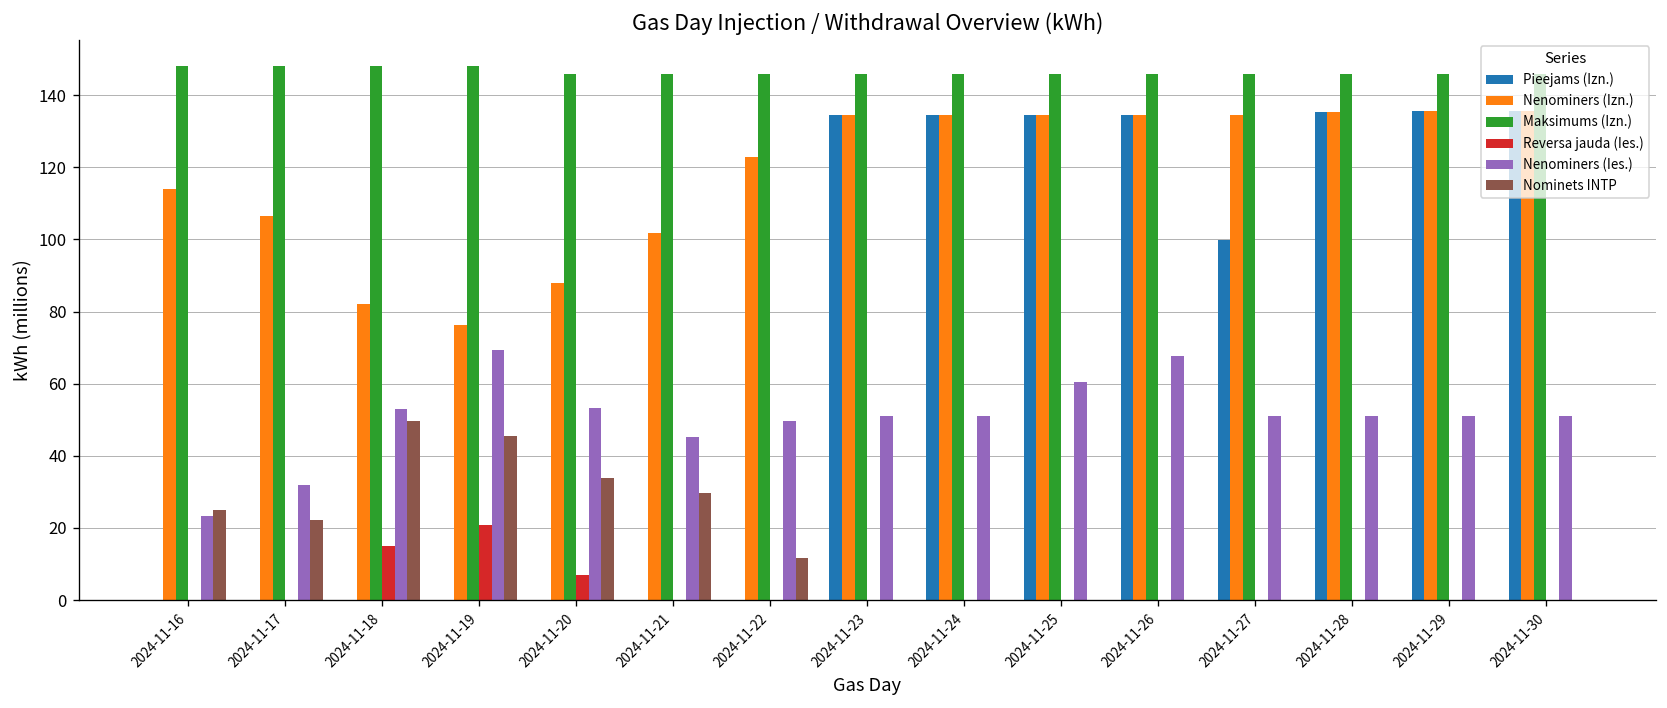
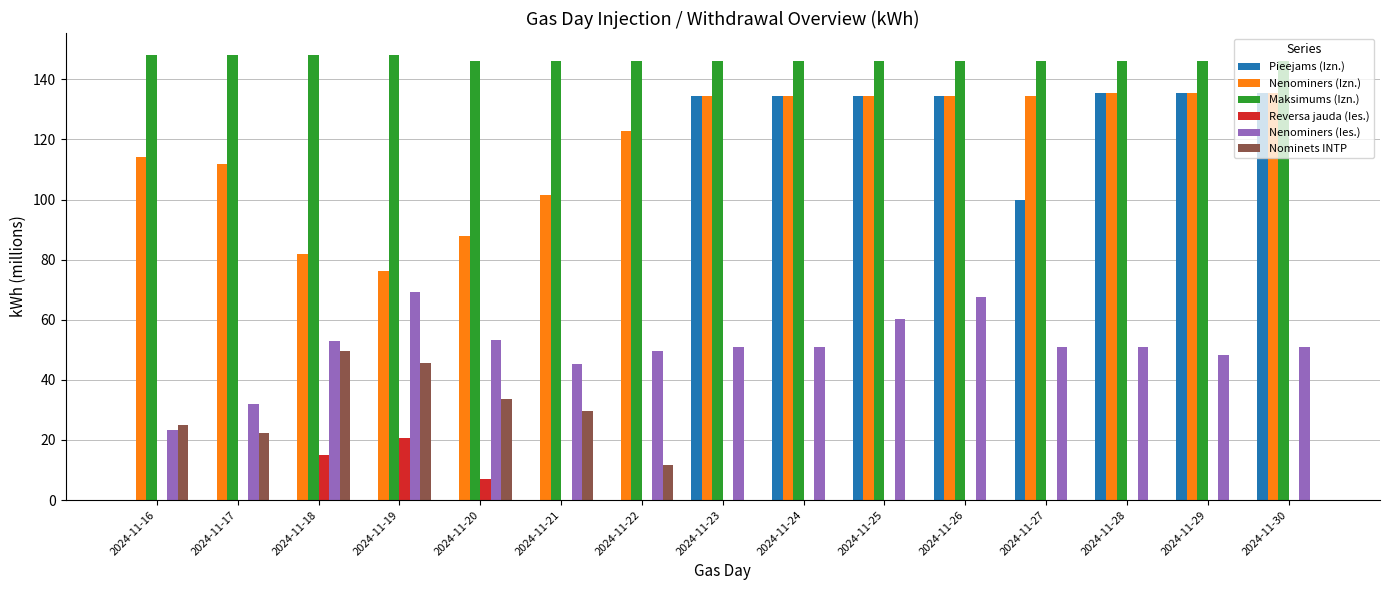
  {
    "Pieejams (Izn.)": {
      "2024-11-16": 0,
      "2024-11-17": 0,
      "2024-11-18": 0,
      "2024-11-19": 0,
      "2024-11-20": 0,
      "2024-11-21": 0,
      "2024-11-22": 0,
      "2024-11-23": 135,
      "2024-11-24": 135,
      "2024-11-25": 135,
      "2024-11-26": 135,
      "2024-11-27": 100,
      "2024-11-28": 135,
      "2024-11-29": 136
    },
    "Nenominers (Izn.)": {
      "2024-11-16": 114,
-     "2024-11-17": 106,
+     "2024-11-17": 112,
      "2024-11-18": 82,
      "2024-11-19": 76,
      "2024-11-20": 88,
      "2024-11-21": 102,
      "2024-11-22": 123,
      "2024-11-23": 135,
      "2024-11-24": 135,
      "2024-11-25": 135,
      "2024-11-26": 135,
      "2024-11-27": 135,
      "2024-11-28": 135,
      "2024-11-29": 136
    },
    "Maksimums (Izn.)": {
      "2024-11-16": 148,
      "2024-11-17": 148,
      "2024-11-18": 148,
      "2024-11-19": 148,
      "2024-11-20": 146,
      "2024-11-21": 146,
      "2024-11-22": 146,
      "2024-11-23": 146,
      "2024-11-24": 146,
      "2024-11-25": 146,
      "2024-11-26": 146,
      "2024-11-27": 146,
      "2024-11-28": 146,
      "2024-11-29": 146
    },
    "Reversa jauda (Ies.)": {
      "2024-11-16": 0,
      "2024-11-17": 0,
      "2024-11-18": 15,
      "2024-11-19": 21,
      "2024-11-20": 7,
      "2024-11-21": 0,
      "2024-11-22": 0,
      "2024-11-23": 0,
      "2024-11-24": 0,
      "2024-11-25": 0,
      "2024-11-26": 0,
      "2024-11-27": 0,
      "2024-11-28": 0,
      "2024-11-29": 0,
      "2024-11-30": 0
    },
    "Nenominers (Ies.)": {
      "2024-11-16": 23,
      "2024-11-17": 32,
      "2024-11-18": 53,
      "2024-11-19": 69,
      "2024-11-20": 53,
      "2024-11-21": 45,
      "2024-11-22": 50,
      "2024-11-23": 51,
      "2024-11-24": 51,
      "2024-11-25": 60,
      "2024-11-26": 68,
      "2024-11-27": 51,
      "2024-11-28": 51,
-     "2024-11-29": 51,
+     "2024-11-29": 48,
      "2024-11-30": 51
    },
    "Nominets INTP": {
      "2024-11-16": 25,
      "2024-11-17": 22,
      "2024-11-18": 50,
      "2024-11-19": 45,
      "2024-11-20": 34,
      "2024-11-21": 30,
      "2024-11-22": 12,
      "2024-11-23": 0,
      "2024-11-24": 0,
      "2024-11-25": 0,
      "2024-11-26": 0,
      "2024-11-27": 0,
      "2024-11-28": 0,
      "2024-11-29": 0,
      "2024-11-30": 0
    }
  }
